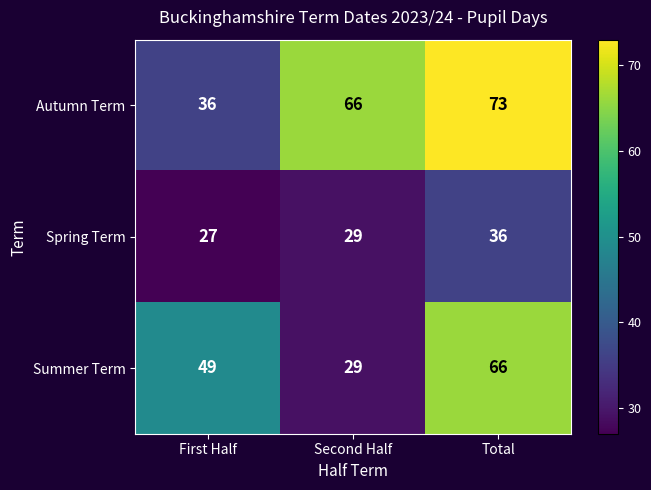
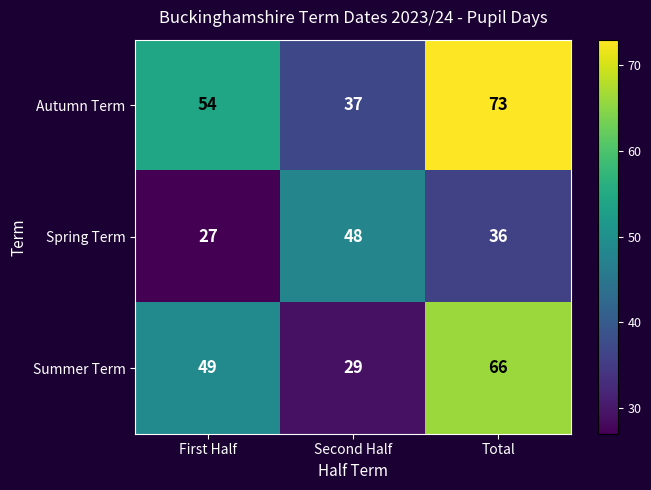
  {
    "Autumn Term": {
-     "First Half": 36,
-     "Second Half": 66,
+     "First Half": 54,
+     "Second Half": 37,
      "Total": 73
    },
    "Spring Term": {
      "First Half": 27,
-     "Second Half": 29,
+     "Second Half": 48,
      "Total": 36
    },
    "Summer Term": {
      "First Half": 49,
      "Second Half": 29,
      "Total": 66
    }
  }
